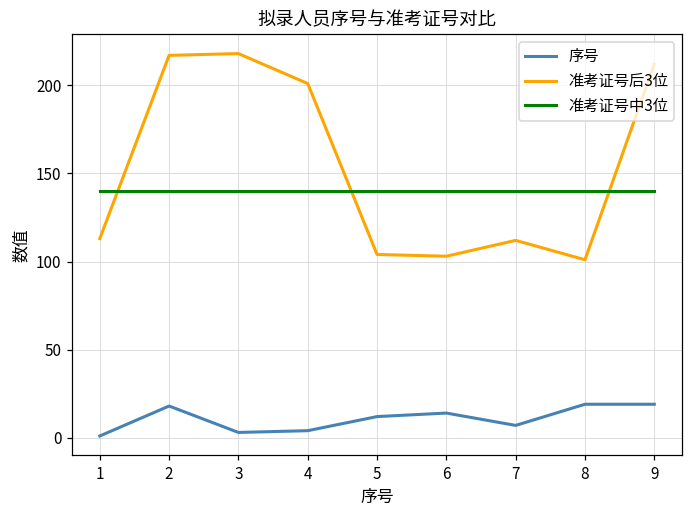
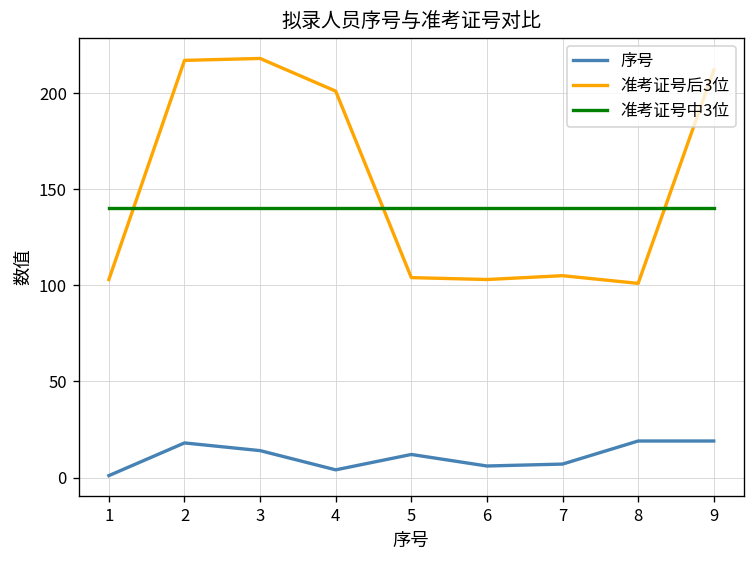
  {
    "序号": {
      "1": 1,
      "2": 18,
-     "3": 3,
+     "3": 14,
      "4": 4,
      "5": 12,
-     "6": 14,
+     "6": 6,
      "7": 7,
      "8": 19,
      "9": 19
    },
    "准考证号后3位": {
-     "1": 113,
+     "1": 103,
      "2": 217,
      "3": 218,
      "4": 201,
      "5": 104,
      "6": 103,
-     "7": 112,
+     "7": 105,
      "8": 101
    },
    "准考证号中3位": {
      "1": 140,
      "2": 140,
      "3": 140,
      "4": 140,
      "5": 140,
      "6": 140,
      "7": 140,
      "8": 140,
      "9": 140
    }
  }
